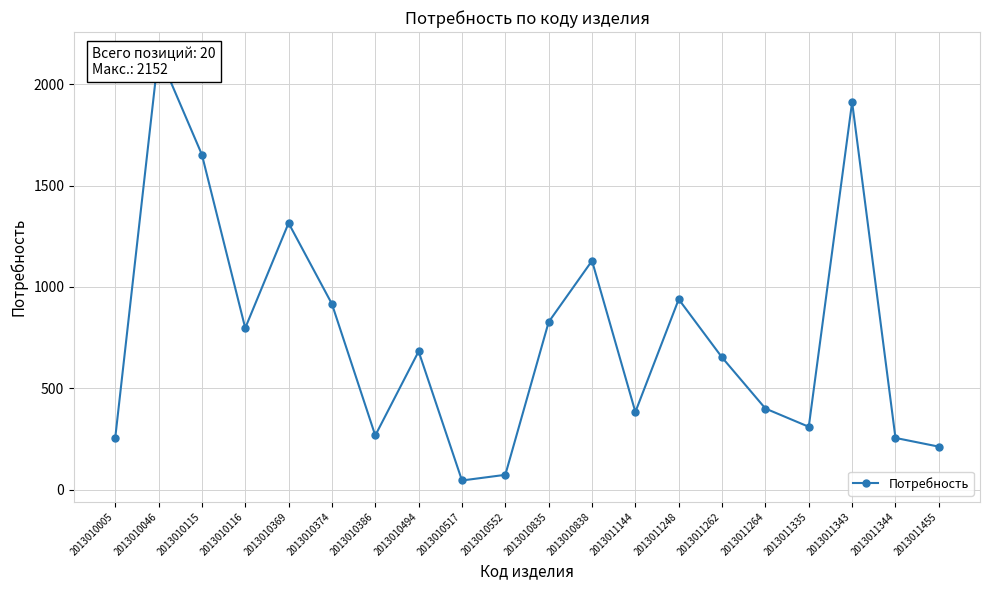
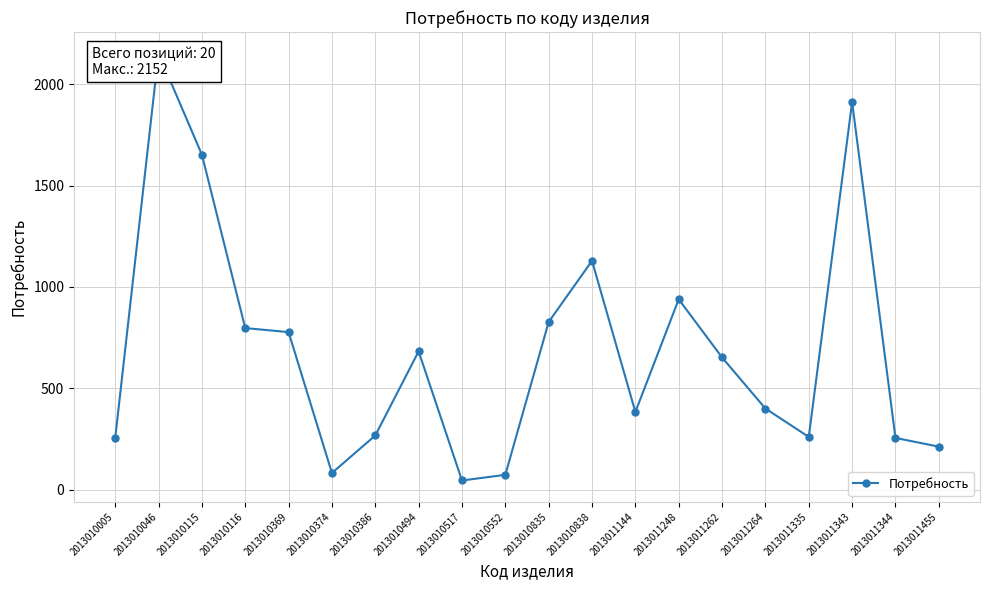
  {
    "2013010005": 250,
    "2013010115": 1650,
    "2013010116": 800,
-   "2013010369": 1320,
-   "2013010374": 920,
+   "2013010369": 780,
+   "2013010374": 80,
    "2013010386": 270,
    "2013010494": 680,
    "2013010517": 50,
    "2013010552": 70,
    "2013010835": 830,
    "2013010838": 1130,
    "2013011144": 380,
    "2013011248": 940,
    "2013011262": 650,
    "2013011264": 400,
-   "2013011335": 310,
+   "2013011335": 260,
    "2013011343": 1910,
    "2013011344": 260,
    "2013011455": 210
  }
